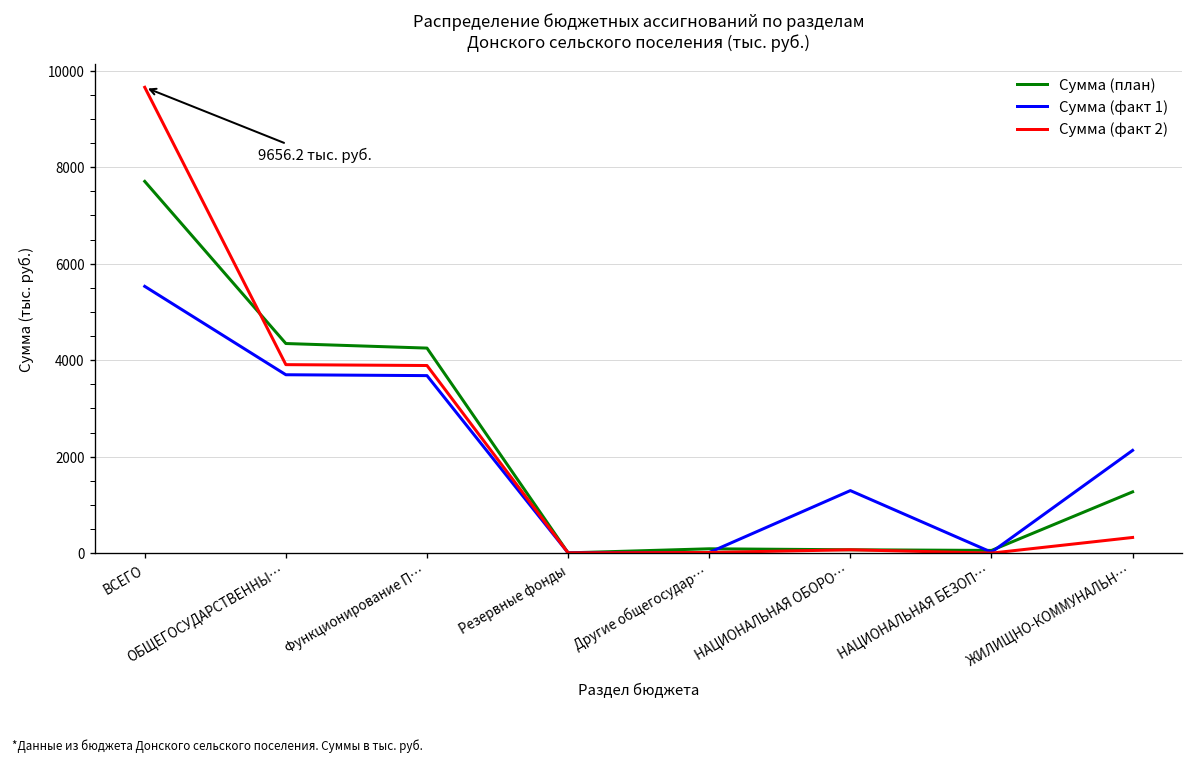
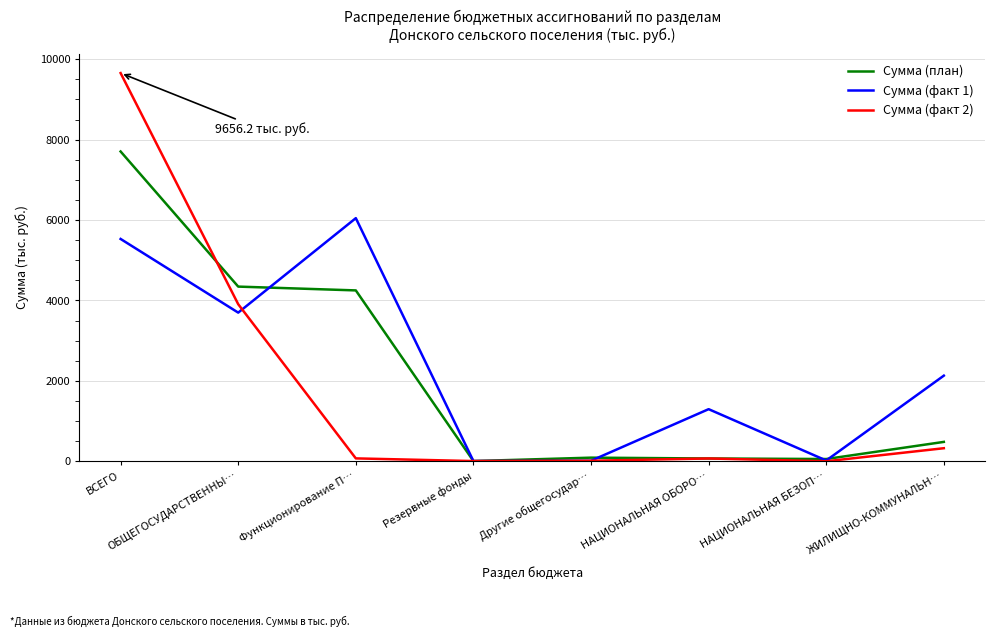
  {
    "Сумма (план)": {
      "ВСЕГО": 7700,
      "ОБЩЕГОСУДАРСТВЕННЫ…": 4300,
      "Функционирование П…": 4300,
      "Другие общегосудар…": 100,
-     "ЖИЛИЩНО-КОММУНАЛЬН…": 1300
+     "ЖИЛИЩНО-КОММУНАЛЬН…": 500
    },
    "Сумма (факт 1)": {
      "ВСЕГО": 5500,
      "ОБЩЕГОСУДАРСТВЕННЫ…": 3700,
-     "Функционирование П…": 3700,
+     "Функционирование П…": 6000,
      "НАЦИОНАЛЬНАЯ ОБОРО…": 1300,
      "ЖИЛИЩНО-КОММУНАЛЬН…": 2100
    },
    "Сумма (факт 2)": {
      "ОБЩЕГОСУДАРСТВЕННЫ…": 3900,
-     "Функционирование П…": 3900,
+     "Функционирование П…": 100,
      "ЖИЛИЩНО-КОММУНАЛЬН…": 300
    }
  }
